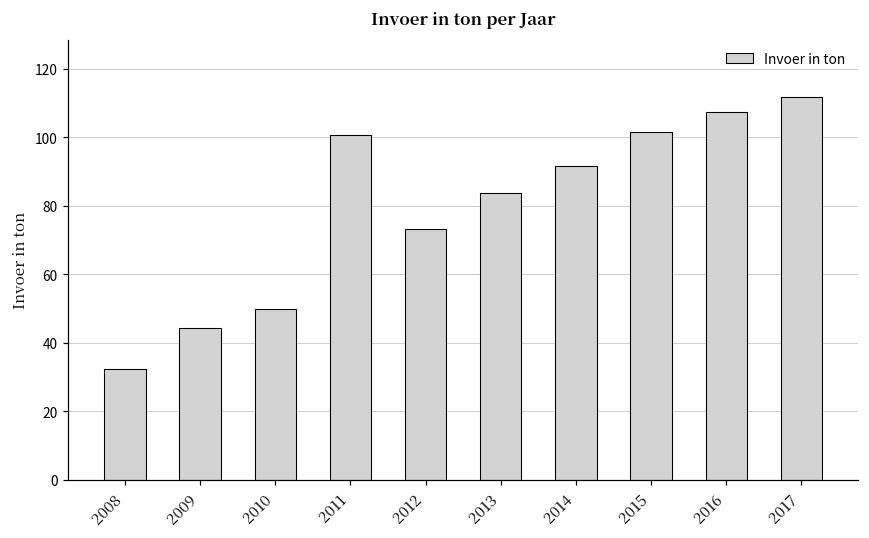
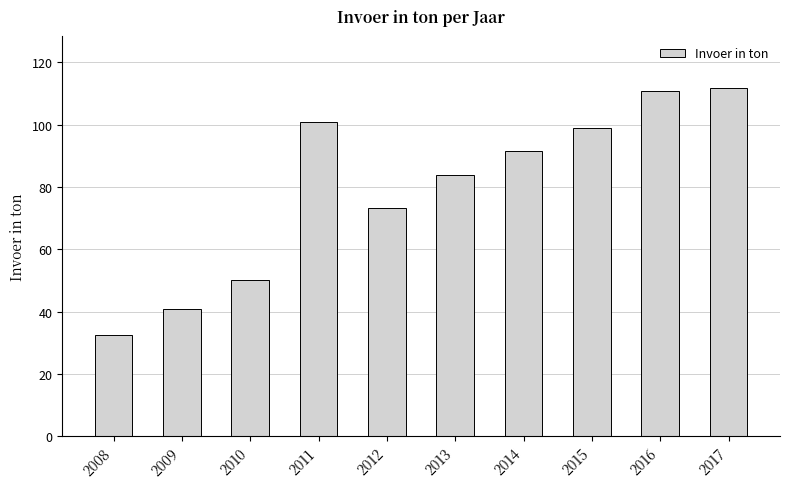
  {
    "2008": 32,
-   "2009": 44,
+   "2009": 41,
    "2010": 50,
    "2011": 101,
    "2012": 73,
    "2013": 84,
    "2014": 92,
-   "2015": 101,
-   "2016": 107,
+   "2015": 99,
+   "2016": 111,
    "2017": 112
  }
